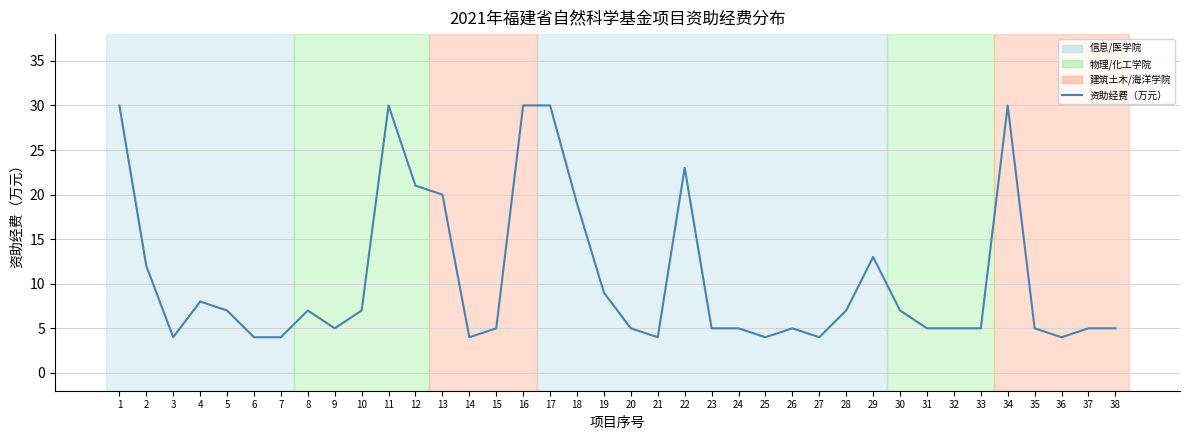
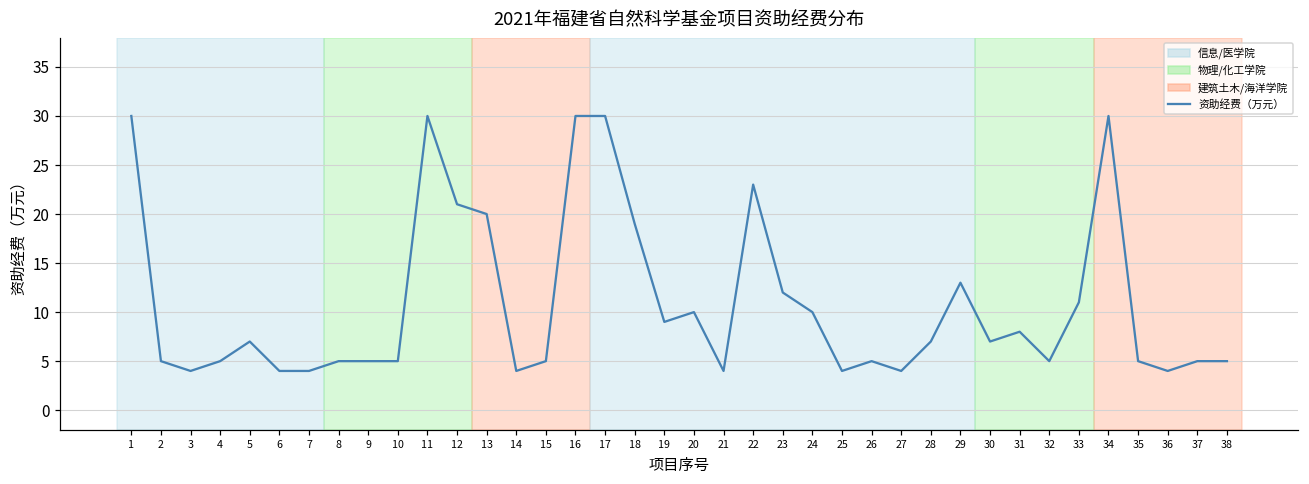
  {
    "1": 30,
-   "2": 12,
+   "2": 5,
    "3": 4,
-   "4": 8,
+   "4": 5,
    "5": 7,
    "6": 4,
    "7": 4,
-   "8": 7,
+   "8": 5,
    "9": 5,
-   "10": 7,
+   "10": 5,
    "11": 30,
    "12": 21,
    "13": 20,
    "14": 4,
    "15": 5,
    "16": 30,
    "17": 30,
    "18": 19,
    "19": 9,
-   "20": 5,
+   "20": 10,
    "21": 4,
    "22": 23,
-   "23": 5,
-   "24": 5,
+   "23": 12,
+   "24": 10,
    "25": 4,
    "26": 5,
    "27": 4,
    "28": 7,
    "29": 13,
    "30": 7,
-   "31": 5,
+   "31": 8,
    "32": 5,
-   "33": 5,
+   "33": 11,
    "34": 30,
    "35": 5,
    "36": 4,
    "37": 5,
    "38": 5
  }
